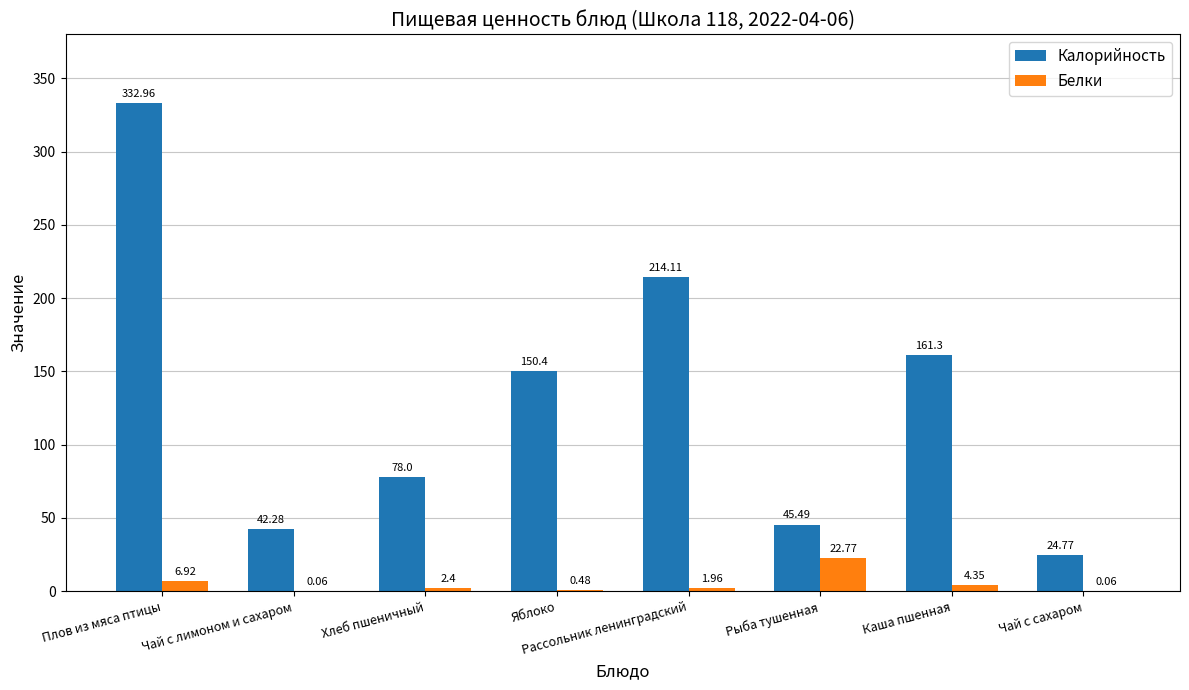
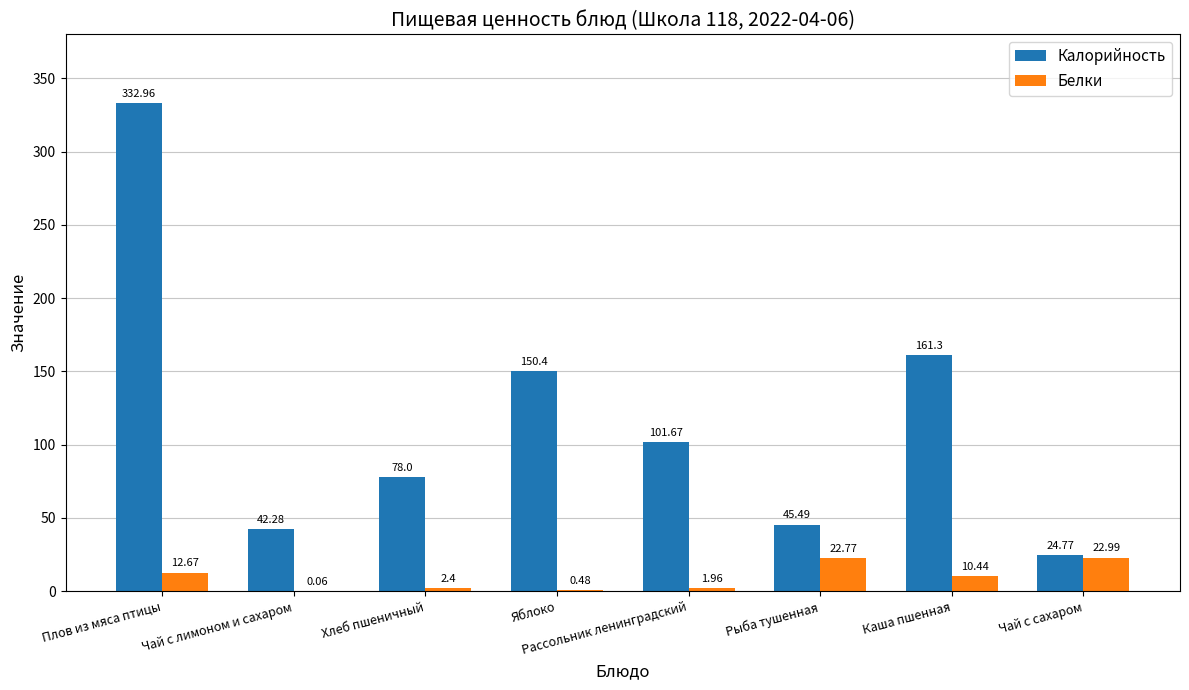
  {
    "Калорийность": {
      "Плов из мяса птицы": 332.96,
      "Чай с лимоном и сахаром": 42.28,
      "Хлеб пшеничный": 78.0,
      "Яблоко": 150.4,
-     "Рассольник ленинградский": 214.11,
+     "Рассольник ленинградский": 101.67,
      "Рыба тушенная": 45.49,
      "Каша пшенная": 161.3,
      "Чай с сахаром": 24.77
    },
    "Белки": {
-     "Плов из мяса птицы": 6.92,
+     "Плов из мяса птицы": 12.67,
      "Чай с лимоном и сахаром": 0.06,
      "Хлеб пшеничный": 2.4,
      "Яблоко": 0.48,
      "Рассольник ленинградский": 1.96,
      "Рыба тушенная": 22.77,
-     "Каша пшенная": 4.35,
-     "Чай с сахаром": 0.06
+     "Каша пшенная": 10.44,
+     "Чай с сахаром": 22.99
    }
  }
